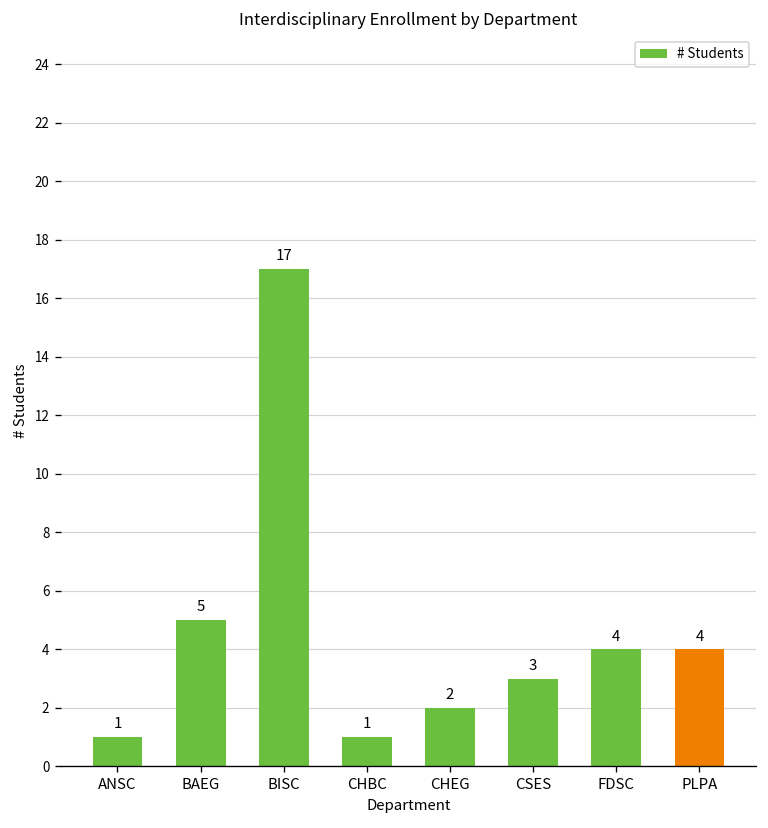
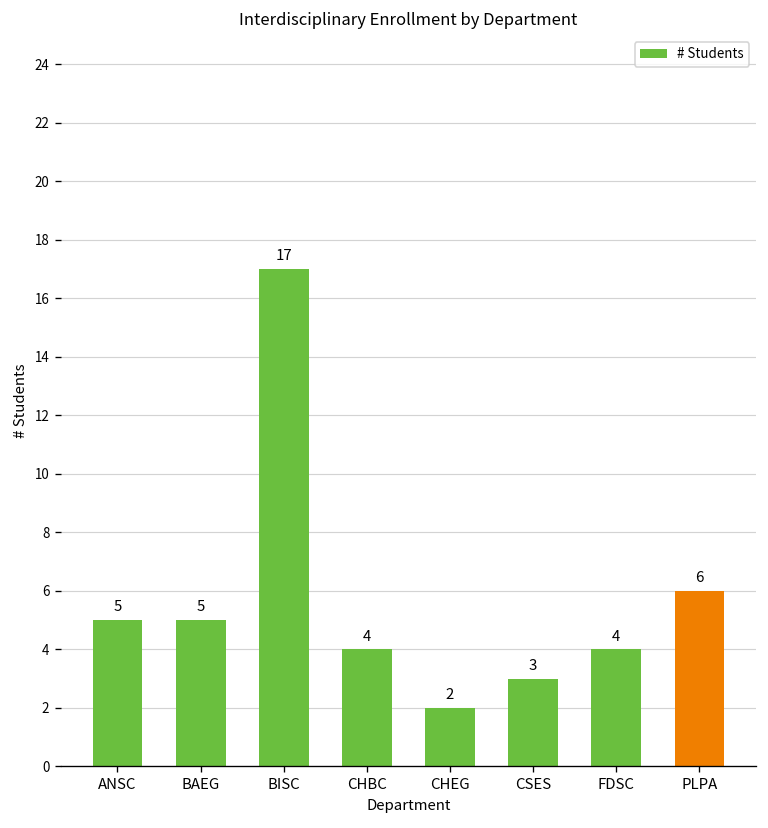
  {
-   "ANSC": 1,
+   "ANSC": 5,
    "BAEG": 5,
    "BISC": 17,
-   "CHBC": 1,
+   "CHBC": 4,
    "CHEG": 2,
    "CSES": 3,
    "FDSC": 4,
-   "PLPA": 4
+   "PLPA": 6
  }
